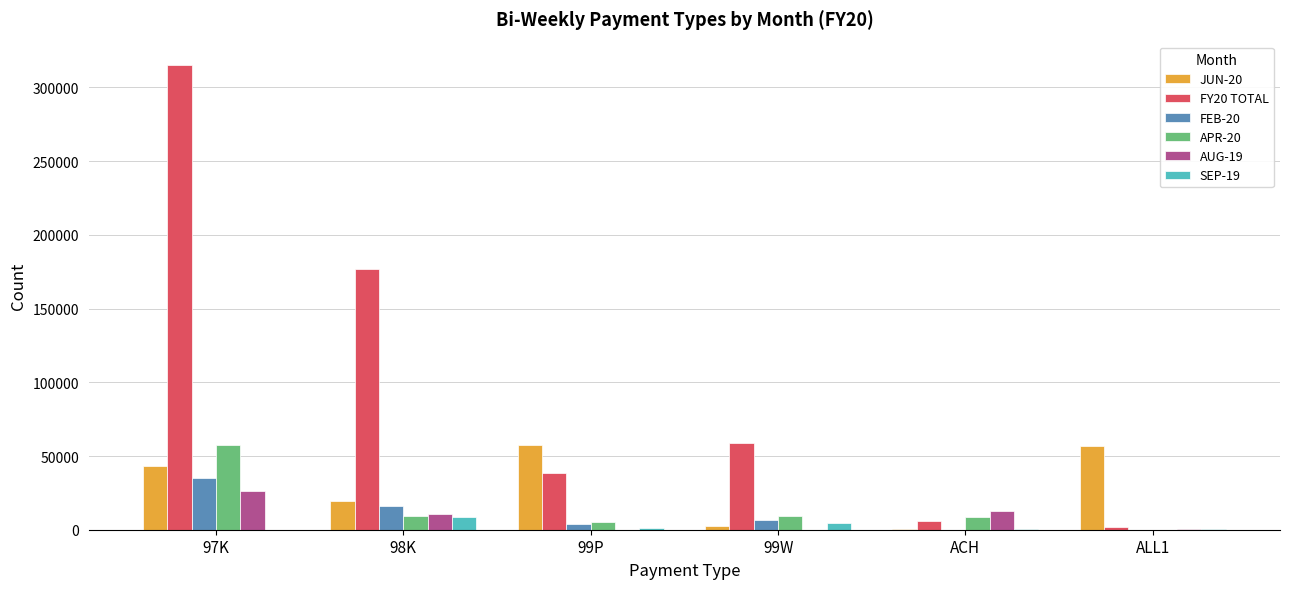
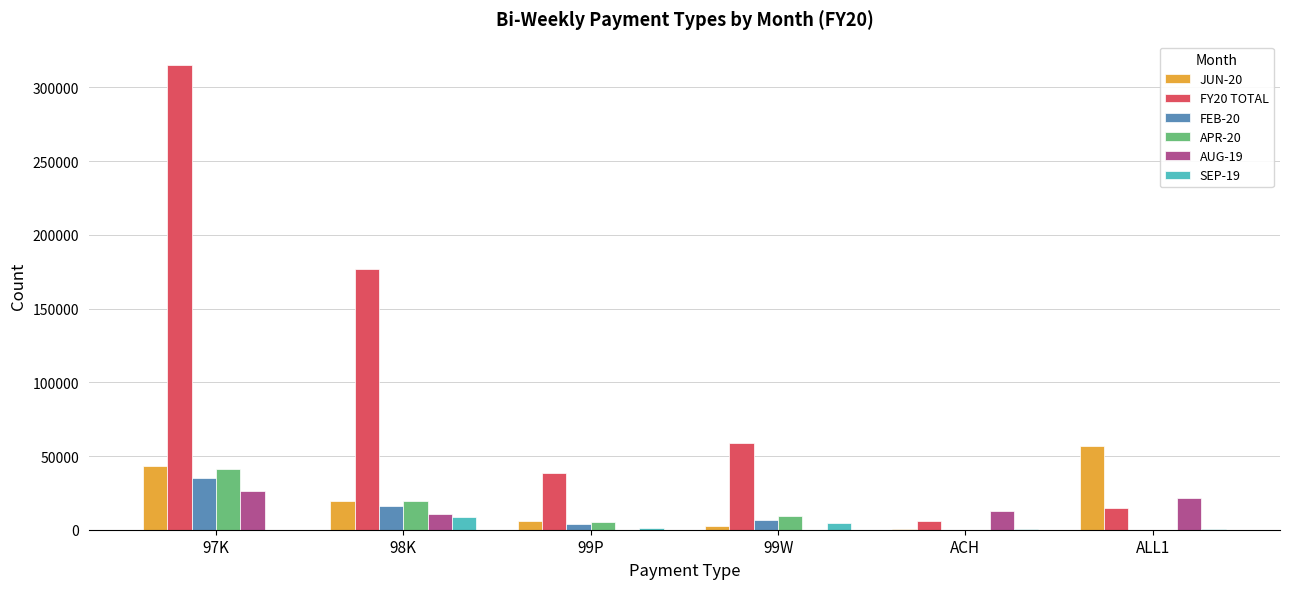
  {
    "JUN-20": {
      "97K": 43000,
      "98K": 19000,
-     "99P": 58000,
+     "99P": 6000,
      "99W": 3000,
      "ALL1": 57000
    },
    "FY20 TOTAL": {
      "97K": 315000,
      "98K": 177000,
      "99P": 38000,
      "99W": 58000,
      "ACH": 6000,
-     "ALL1": 2000
+     "ALL1": 15000
    },
    "APR-20": {
-     "97K": 57000,
-     "98K": 9000,
+     "97K": 41000,
+     "98K": 19000,
      "99P": 5000,
      "99W": 9000,
-     "ACH": 9000
+     "ACH": 0
    },
    "AUG-19": {
      "97K": 27000,
      "98K": 11000,
      "99P": 0,
      "ACH": 13000,
-     "ALL1": 0
+     "ALL1": 22000
    }
  }
